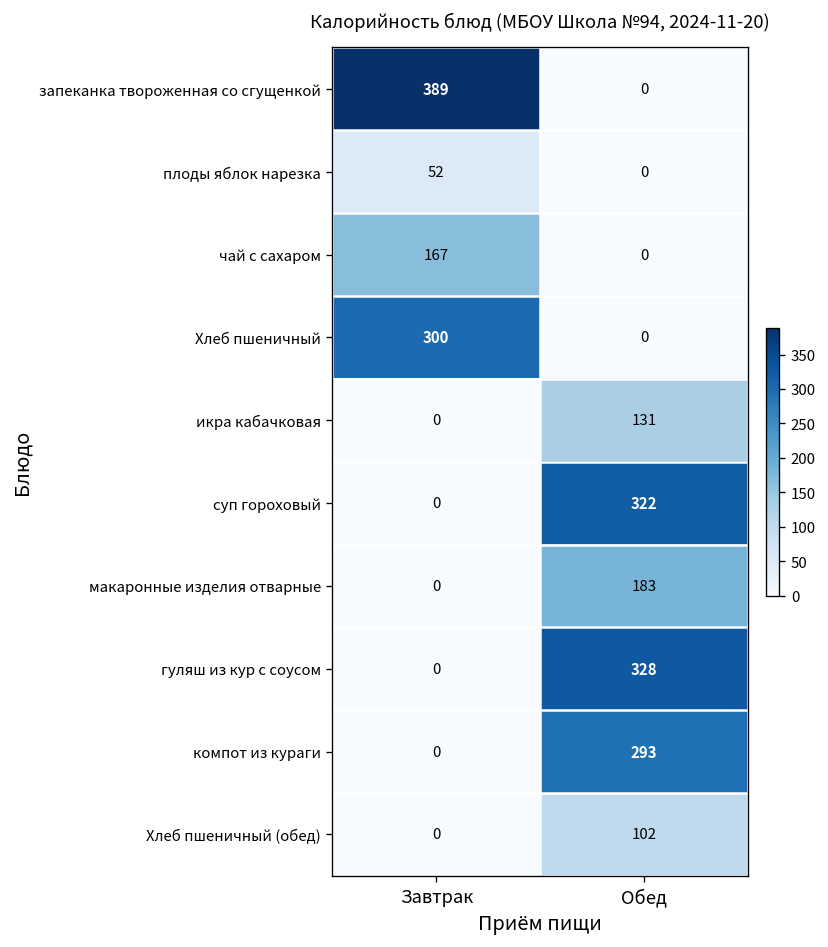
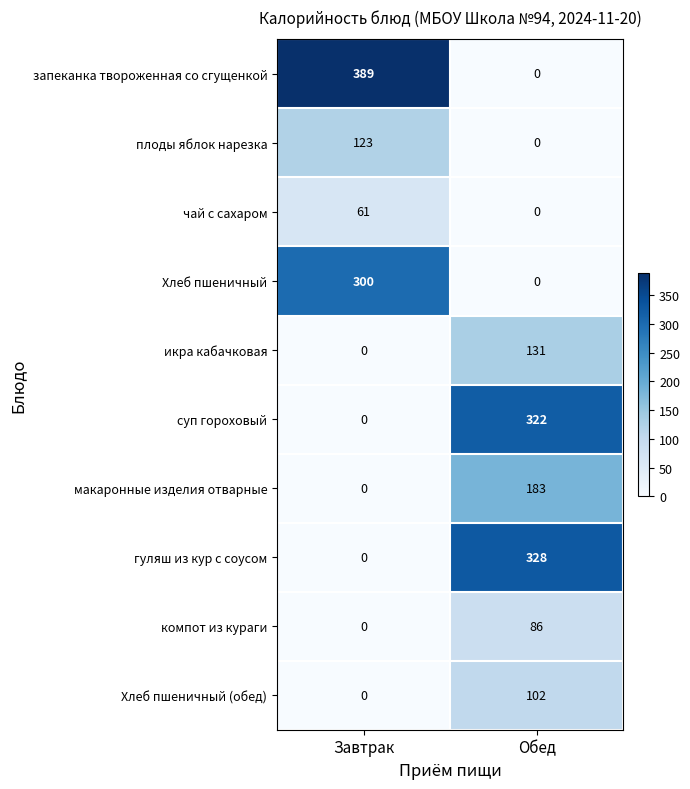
  {
    "запеканка твороженная со сгущенкой": {
      "Завтрак": 389,
      "Обед": 0
    },
    "плоды яблок нарезка": {
-     "Завтрак": 52,
+     "Завтрак": 123,
      "Обед": 0
    },
    "чай с сахаром": {
-     "Завтрак": 167,
+     "Завтрак": 61,
      "Обед": 0
    },
    "Хлеб пшеничный": {
      "Завтрак": 300,
      "Обед": 0
    },
    "икра кабачковая": {
      "Завтрак": 0,
      "Обед": 131
    },
    "суп гороховый": {
      "Завтрак": 0,
      "Обед": 322
    },
    "макаронные изделия отварные": {
      "Завтрак": 0,
      "Обед": 183
    },
    "гуляш из кур с соусом": {
      "Завтрак": 0,
      "Обед": 328
    },
    "компот из кураги": {
      "Завтрак": 0,
-     "Обед": 293
+     "Обед": 86
    },
    "Хлеб пшеничный (обед)": {
      "Завтрак": 0,
      "Обед": 102
    }
  }
